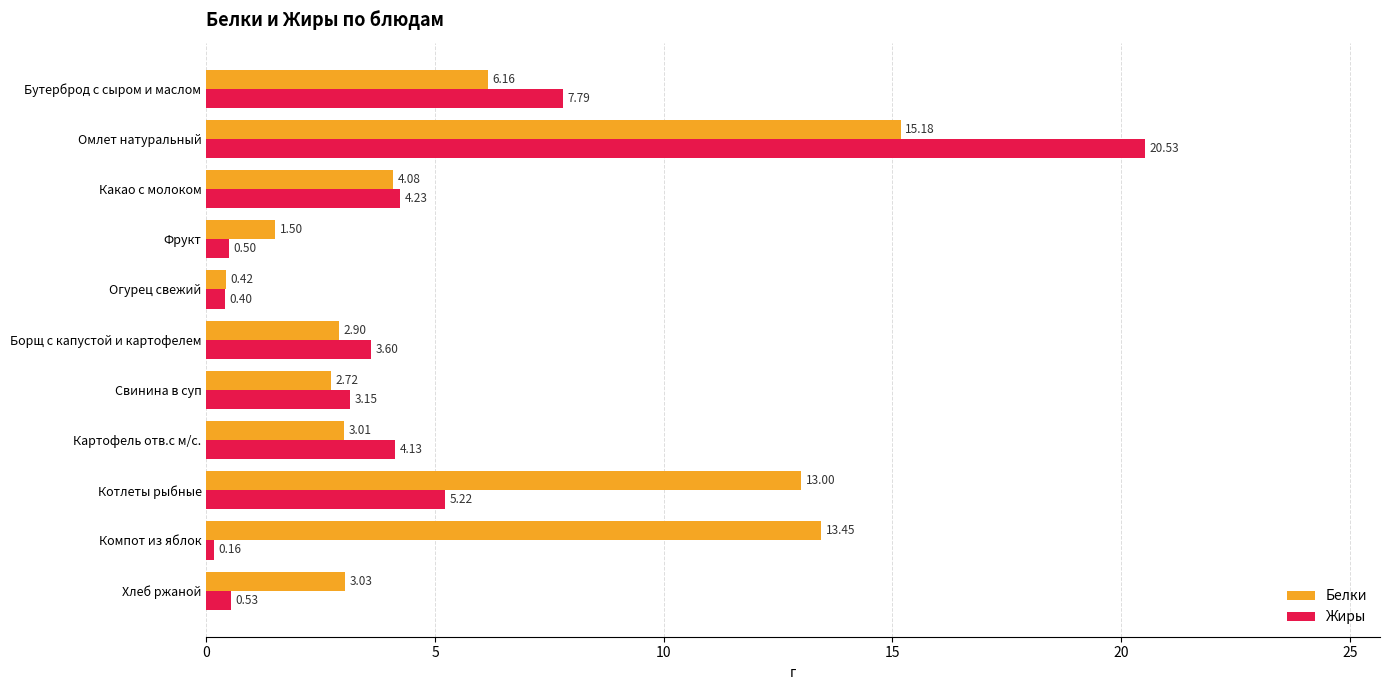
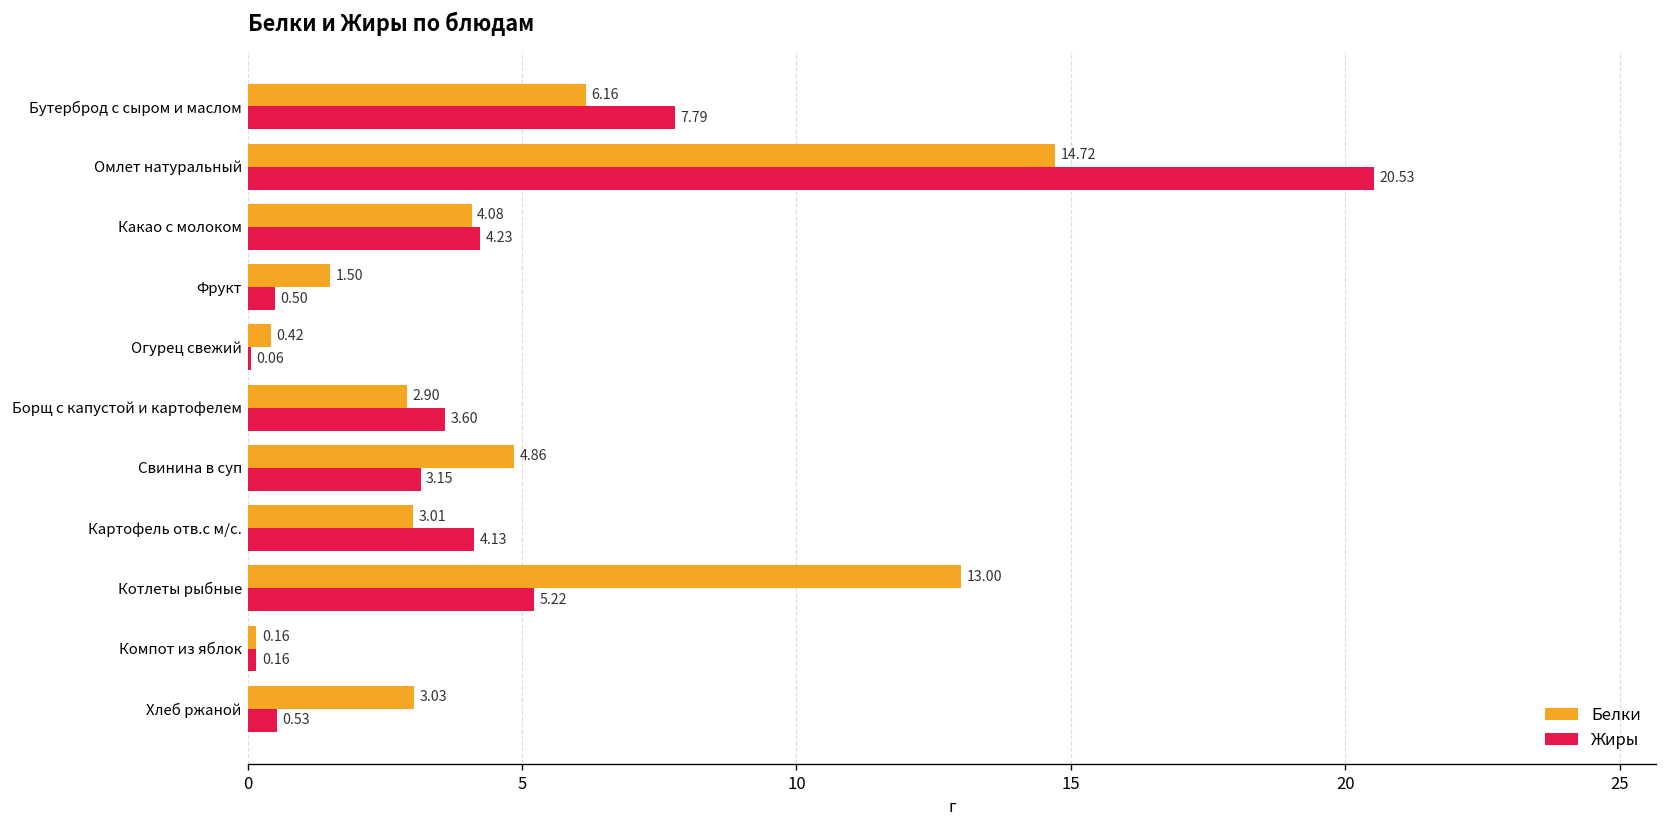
  {
    "Белки": {
      "Бутерброд с сыром и маслом": 6.16,
-     "Омлет натуральный": 15.18,
+     "Омлет натуральный": 14.72,
      "Какао с молоком": 4.08,
      "Фрукт": 1.50,
      "Огурец свежий": 0.42,
      "Борщ с капустой и картофелем": 2.90,
-     "Свинина в суп": 2.72,
+     "Свинина в суп": 4.86,
      "Картофель отв.с м/с.": 3.01,
      "Котлеты рыбные": 13.00,
-     "Компот из яблок": 13.45,
+     "Компот из яблок": 0.16,
      "Хлеб ржаной": 3.03
    },
    "Жиры": {
      "Бутерброд с сыром и маслом": 7.79,
      "Омлет натуральный": 20.53,
      "Какао с молоком": 4.23,
      "Фрукт": 0.50,
-     "Огурец свежий": 0.40,
+     "Огурец свежий": 0.06,
      "Борщ с капустой и картофелем": 3.60,
      "Свинина в суп": 3.15,
      "Картофель отв.с м/с.": 4.13,
      "Котлеты рыбные": 5.22,
      "Компот из яблок": 0.16,
      "Хлеб ржаной": 0.53
    }
  }
